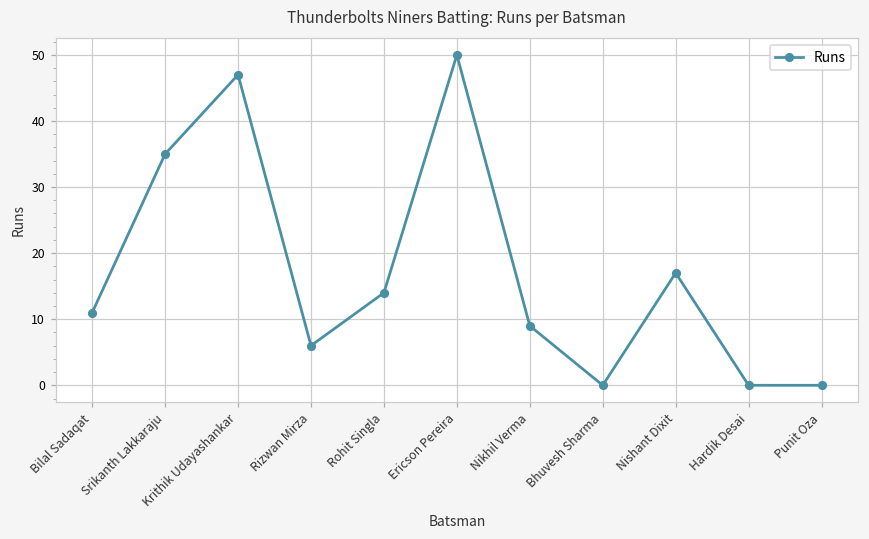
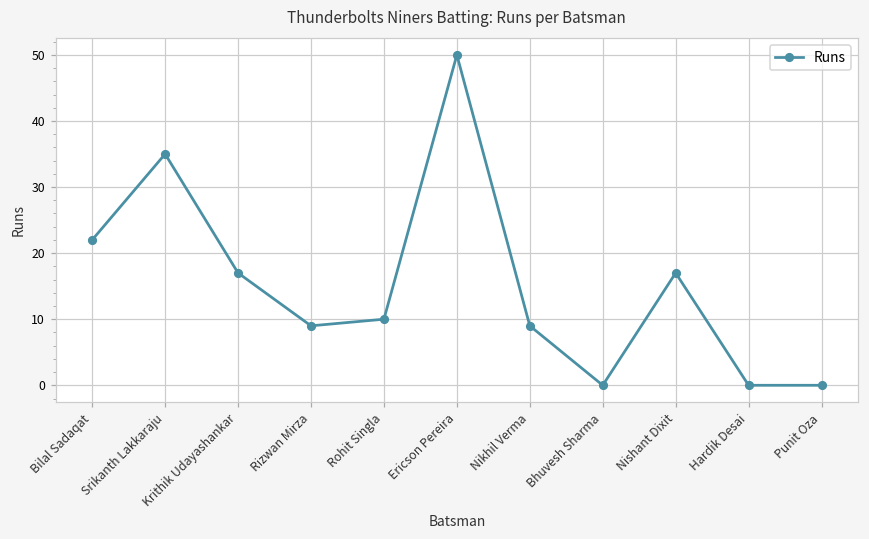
  {
-   "Bilal Sadaqat": 11,
+   "Bilal Sadaqat": 22,
    "Srikanth Lakkaraju": 35,
-   "Krithik Udayashankar": 47,
-   "Rizwan Mirza": 6,
-   "Rohit Singla": 14,
+   "Krithik Udayashankar": 17,
+   "Rizwan Mirza": 9,
+   "Rohit Singla": 10,
    "Ericson Pereira": 50,
    "Nikhil Verma": 9,
    "Bhuvesh Sharma": 0,
    "Nishant Dixit": 17,
    "Hardik Desai": 0,
    "Punit Oza": 0
  }
